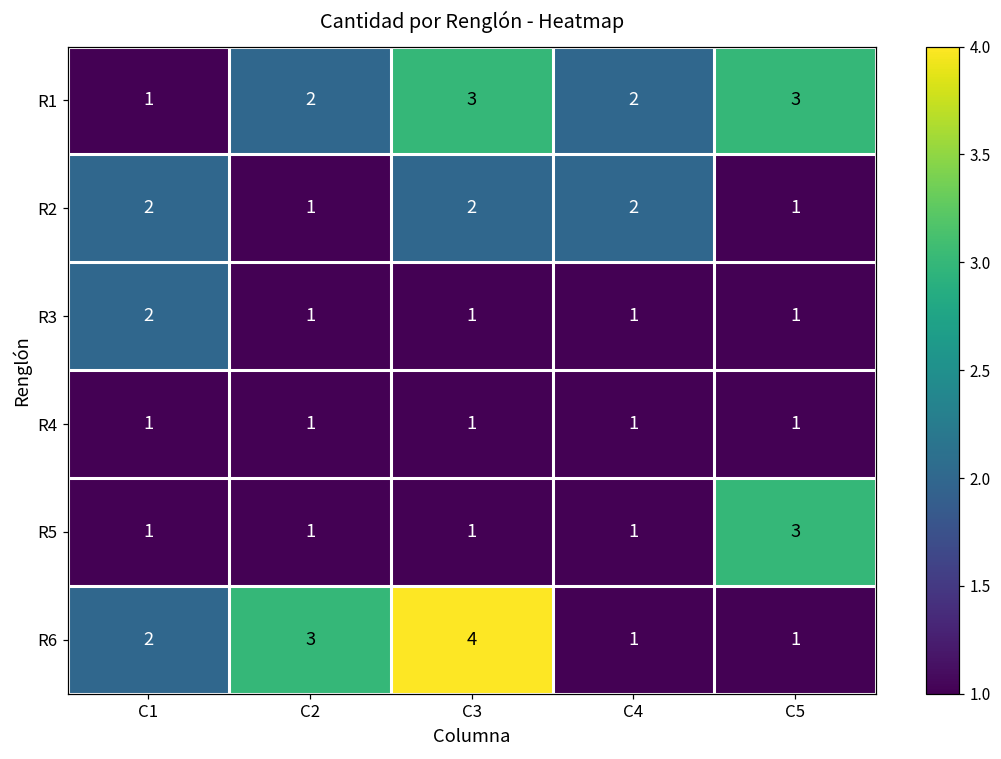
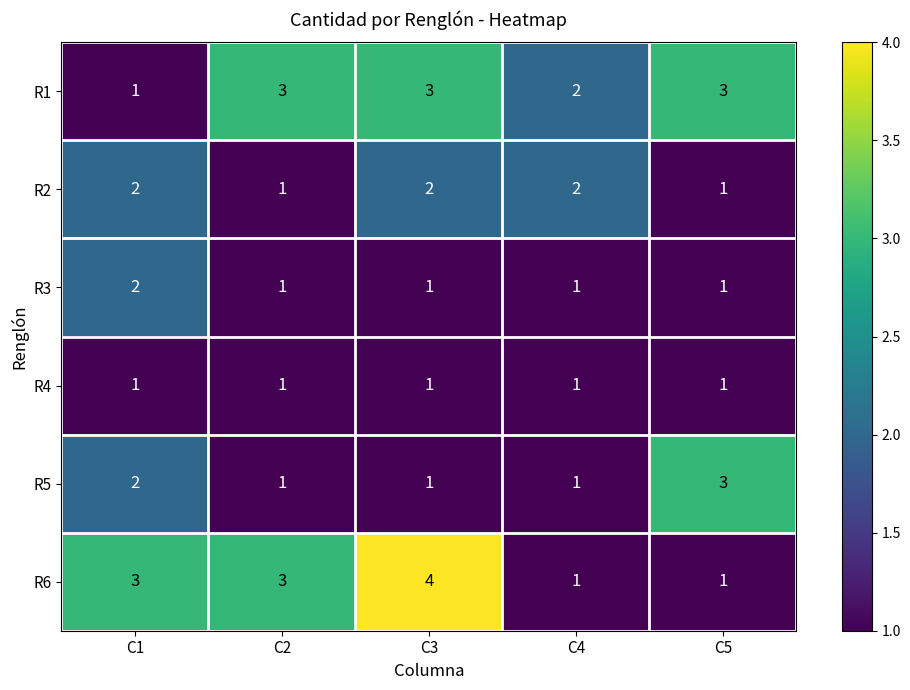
  {
    "R1": {
      "C1": 1,
-     "C2": 2,
+     "C2": 3,
      "C3": 3,
      "C4": 2,
      "C5": 3
    },
    "R2": {
      "C1": 2,
      "C2": 1,
      "C3": 2,
      "C4": 2,
      "C5": 1
    },
    "R3": {
      "C1": 2,
      "C2": 1,
      "C3": 1,
      "C4": 1,
      "C5": 1
    },
    "R4": {
      "C1": 1,
      "C2": 1,
      "C3": 1,
      "C4": 1,
      "C5": 1
    },
    "R5": {
-     "C1": 1,
+     "C1": 2,
      "C2": 1,
      "C3": 1,
      "C4": 1,
      "C5": 3
    },
    "R6": {
-     "C1": 2,
+     "C1": 3,
      "C2": 3,
      "C3": 4,
      "C4": 1,
      "C5": 1
    }
  }
